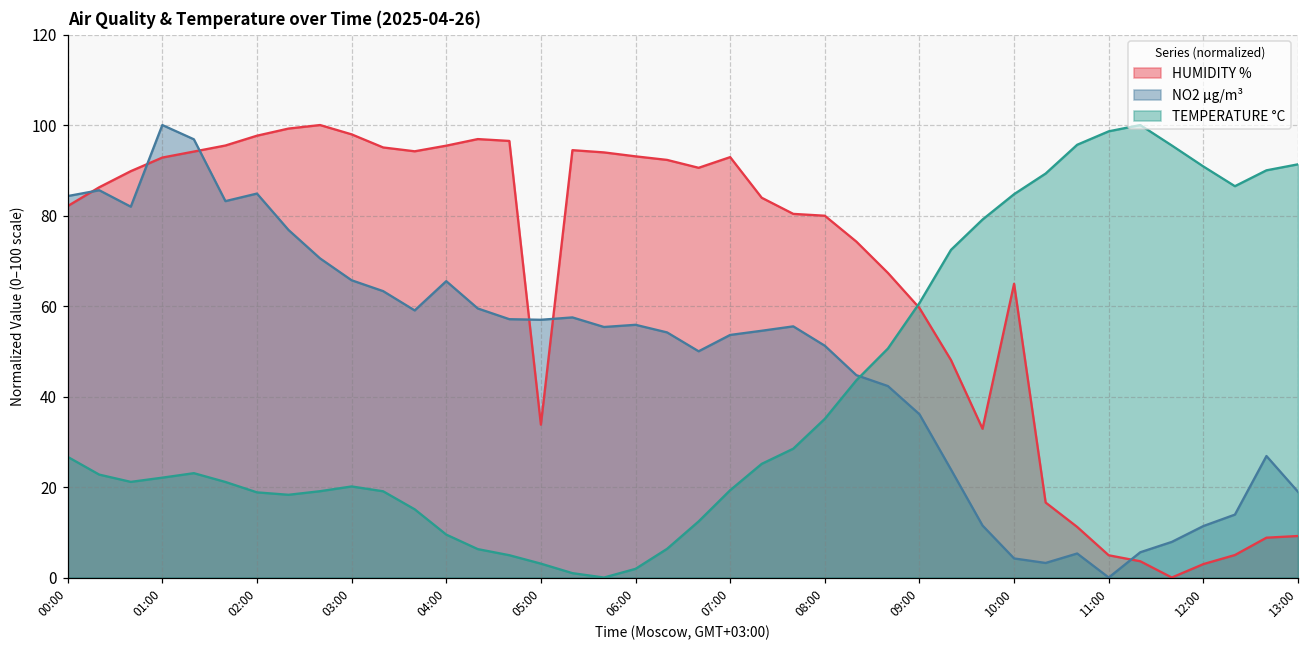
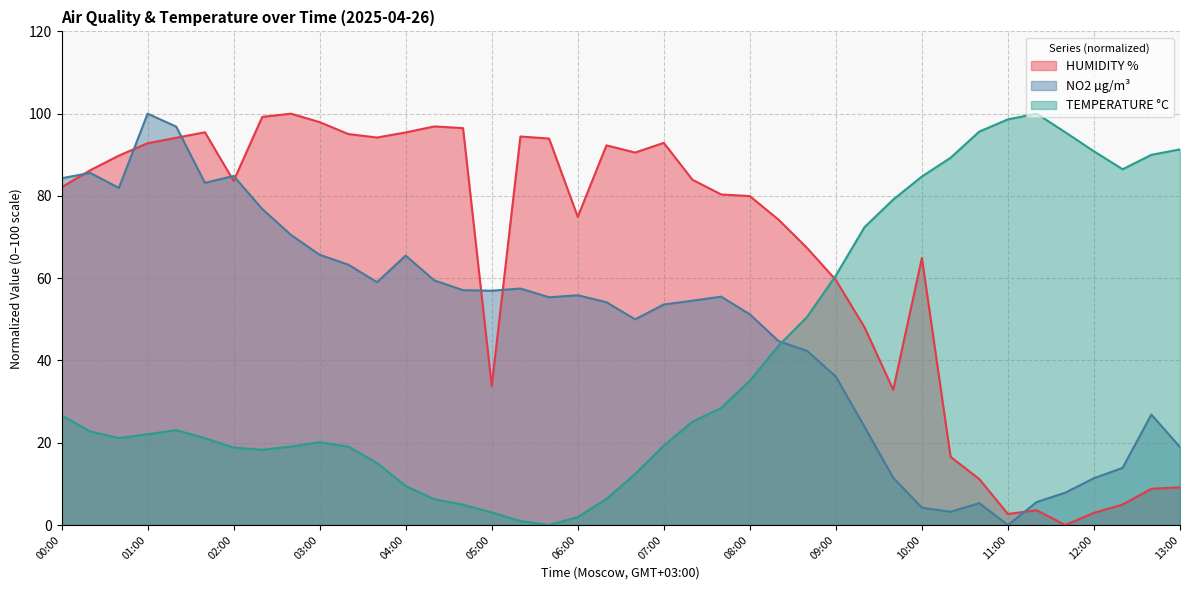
  {
    "HUMIDITY %": {
      "00:00": 82,
      "01:00": 93,
-     "02:00": 98,
+     "02:00": 84,
      "03:00": 98,
      "04:00": 95,
      "05:00": 34,
-     "06:00": 93,
+     "06:00": 75,
      "07:00": 93,
      "08:00": 80,
      "09:00": 60,
      "10:00": 65,
-     "11:00": 5,
+     "11:00": 3,
      "12:00": 3,
      "13:00": 9
    }
  }
